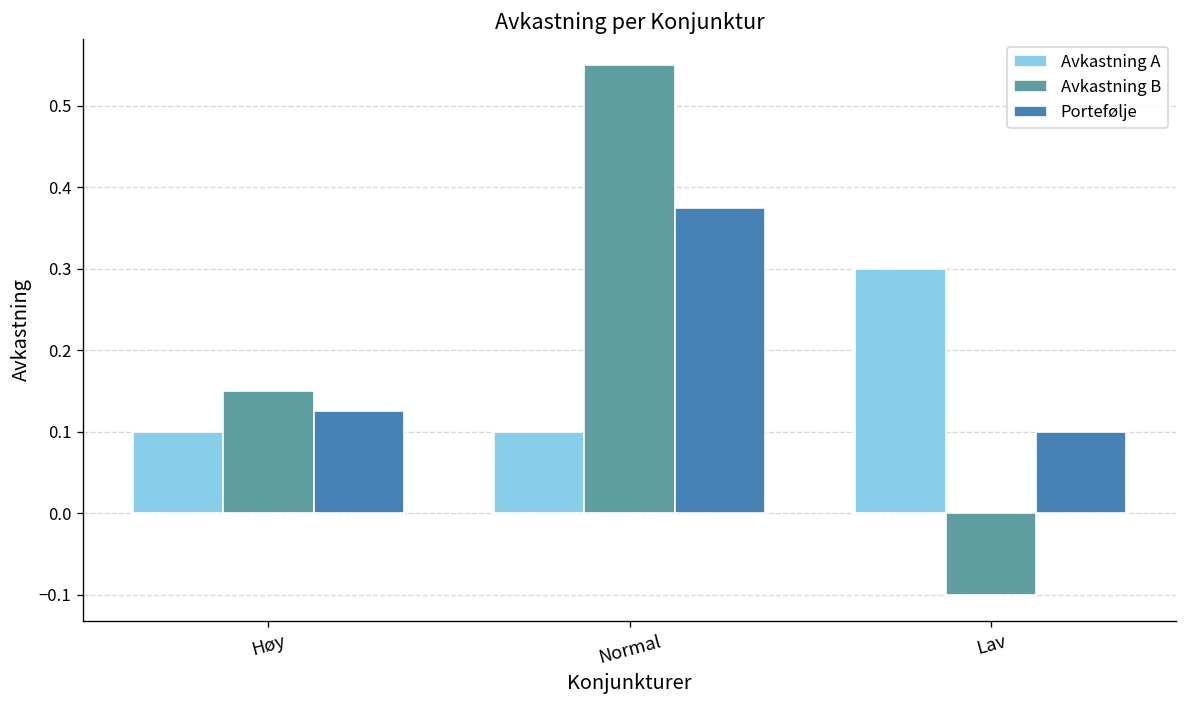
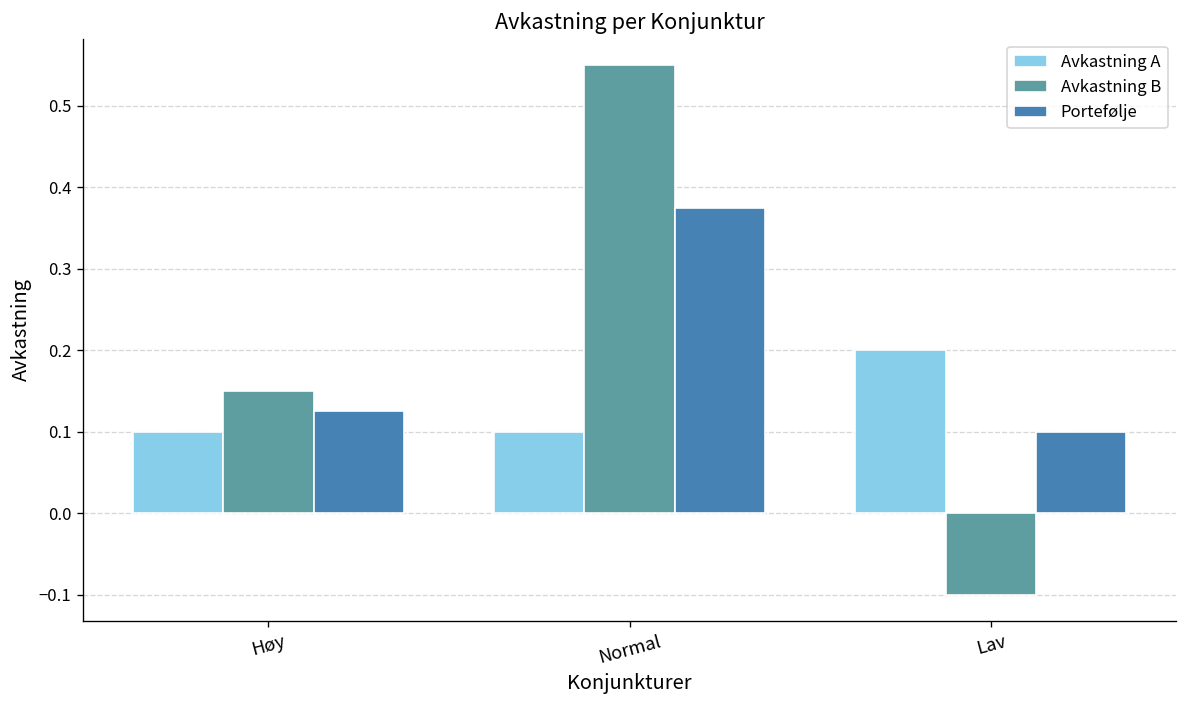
  {
    "Avkastning A": {
      "Høy": 0.1,
      "Normal": 0.1,
-     "Lav": 0.3
+     "Lav": 0.2
    }
  }
